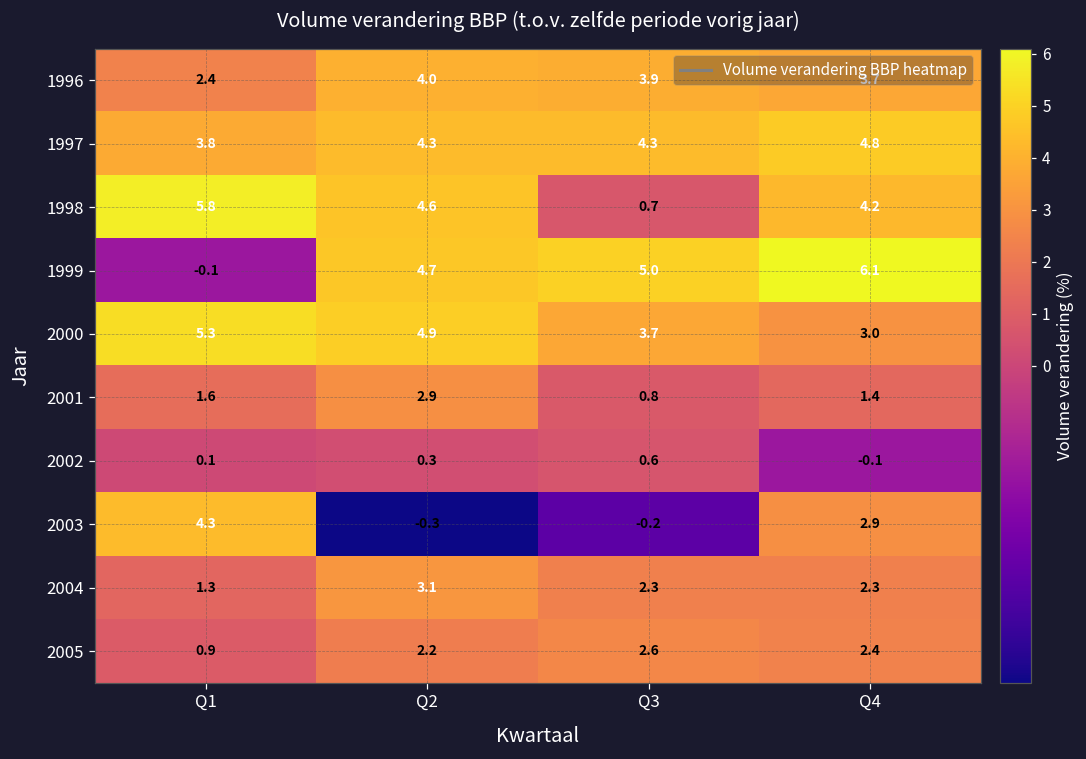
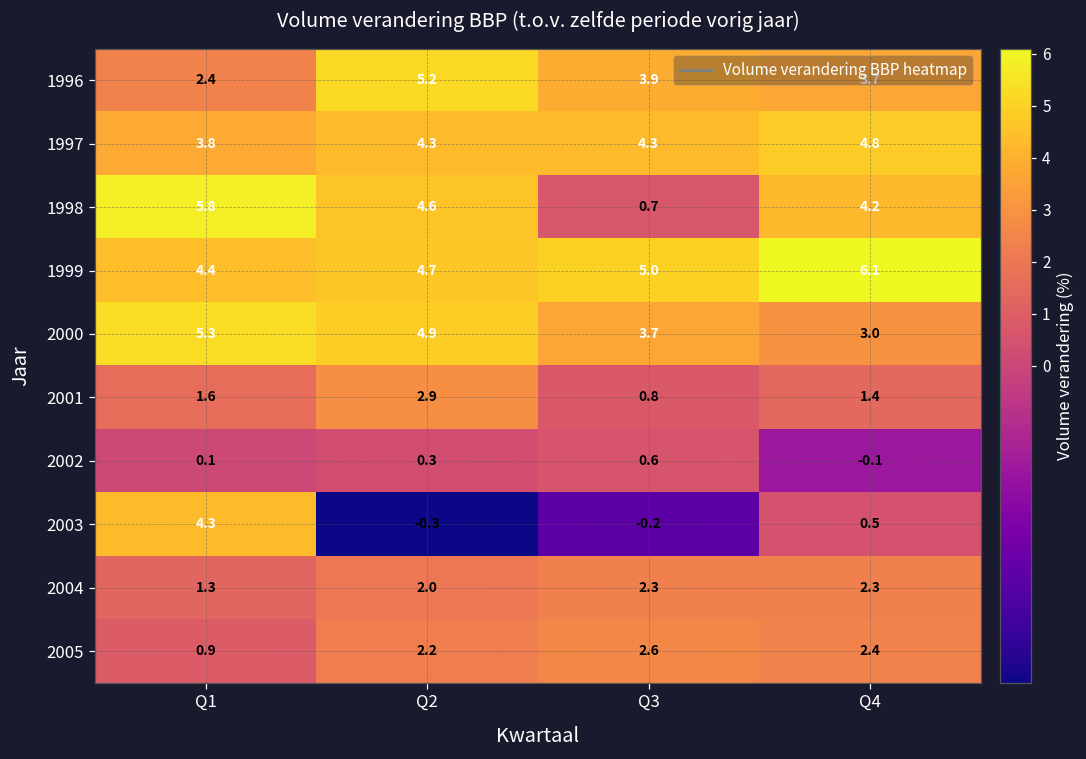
  {
    "1996": {
      "Q1": 2.4,
-     "Q2": 4.0,
+     "Q2": 5.2,
      "Q3": 3.9
    },
    "1997": {
      "Q1": 3.8,
      "Q2": 4.3,
      "Q3": 4.3,
      "Q4": 4.8
    },
    "1998": {
      "Q1": 5.8,
      "Q2": 4.6,
      "Q3": 0.7,
      "Q4": 4.2
    },
    "1999": {
-     "Q1": -0.1,
+     "Q1": 4.4,
      "Q2": 4.7,
      "Q3": 5.0,
      "Q4": 6.1
    },
    "2000": {
      "Q1": 5.3,
      "Q2": 4.9,
      "Q3": 3.7,
      "Q4": 3.0
    },
    "2001": {
      "Q1": 1.6,
      "Q2": 2.9,
      "Q3": 0.8,
      "Q4": 1.4
    },
    "2002": {
      "Q1": 0.1,
      "Q2": 0.3,
      "Q3": 0.6,
      "Q4": -0.1
    },
    "2003": {
      "Q1": 4.3,
      "Q2": -0.3,
      "Q3": -0.2,
-     "Q4": 2.9
+     "Q4": 0.5
    },
    "2004": {
      "Q1": 1.3,
-     "Q2": 3.1,
+     "Q2": 2.0,
      "Q3": 2.3,
      "Q4": 2.3
    },
    "2005": {
      "Q1": 0.9,
      "Q2": 2.2,
      "Q3": 2.6,
      "Q4": 2.4
    }
  }
